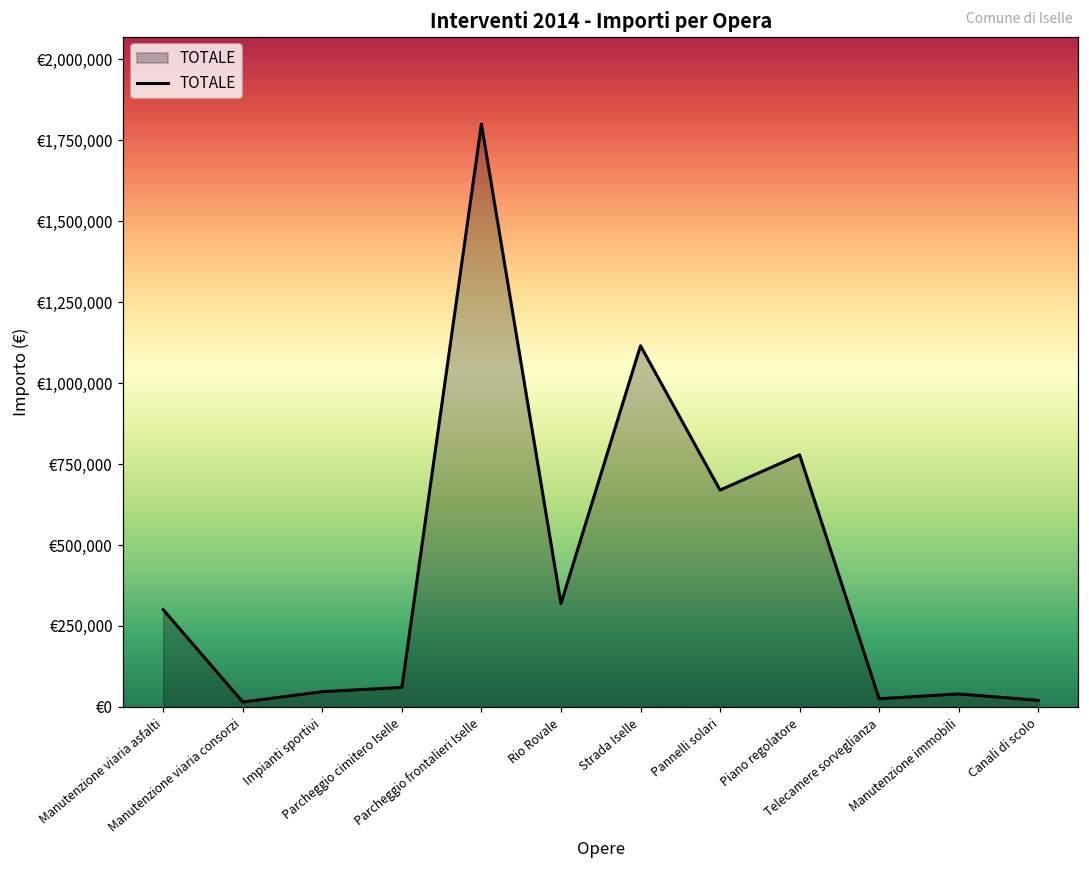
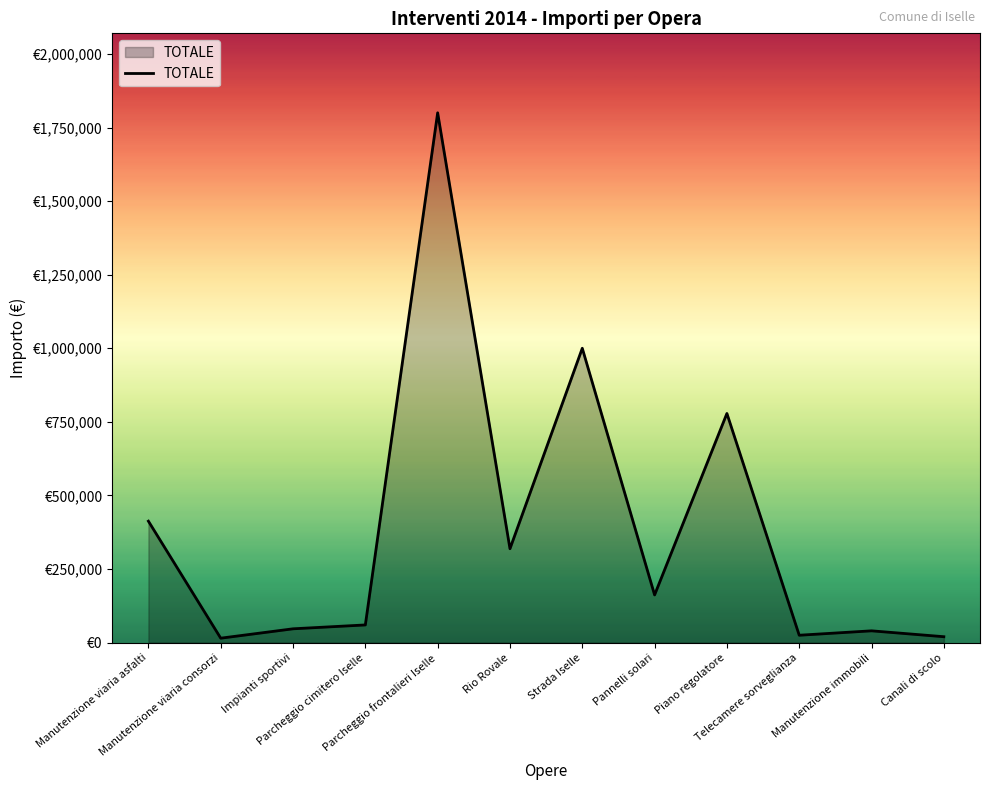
  {
-   "Manutenzione viaria asfalti": "€300,000",
+   "Manutenzione viaria asfalti": "€410,000",
    "Manutenzione viaria consorzi": "€20,000",
    "Impianti sportivi": "€50,000",
    "Parcheggio cimitero Iselle": "€60,000",
    "Parcheggio frontalieri Iselle": "€1,800,000",
    "Rio Rovale": "€320,000",
-   "Strada Iselle": "€1,120,000",
-   "Pannelli solari": "€670,000",
+   "Strada Iselle": "€1,000,000",
+   "Pannelli solari": "€160,000",
    "Piano regolatore": "€780,000",
    "Telecamere sorveglianza": "€30,000",
    "Manutenzione immobili": "€40,000",
    "Canali di scolo": "€20,000"
  }
